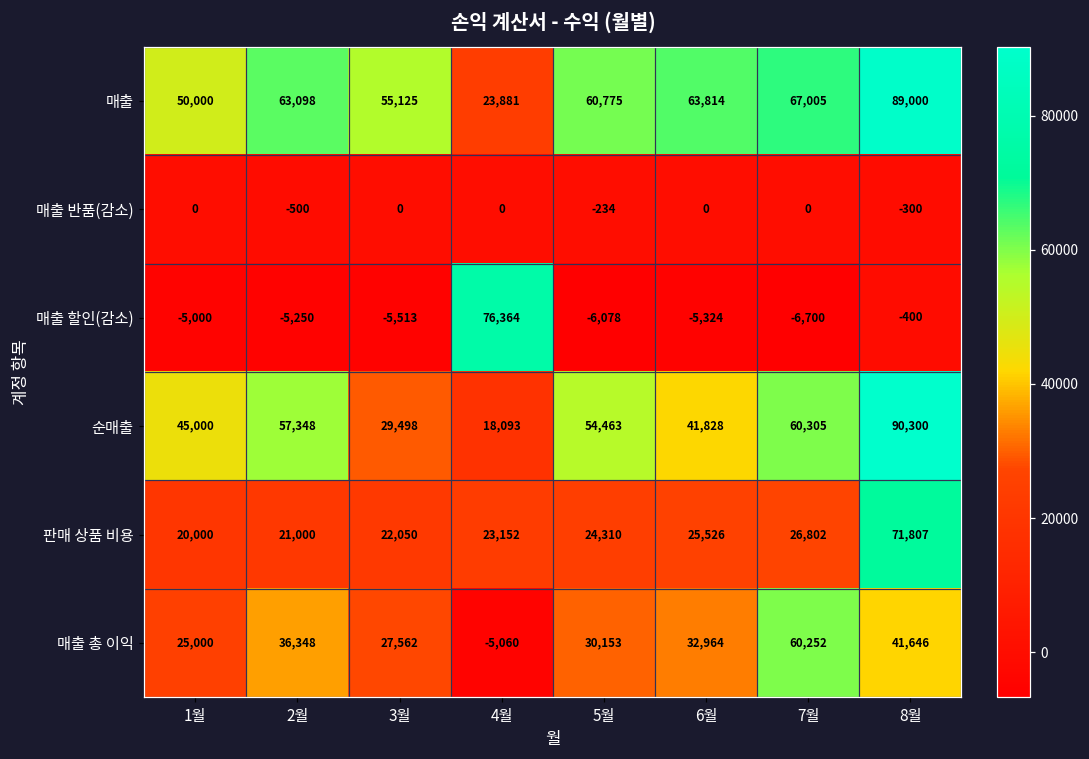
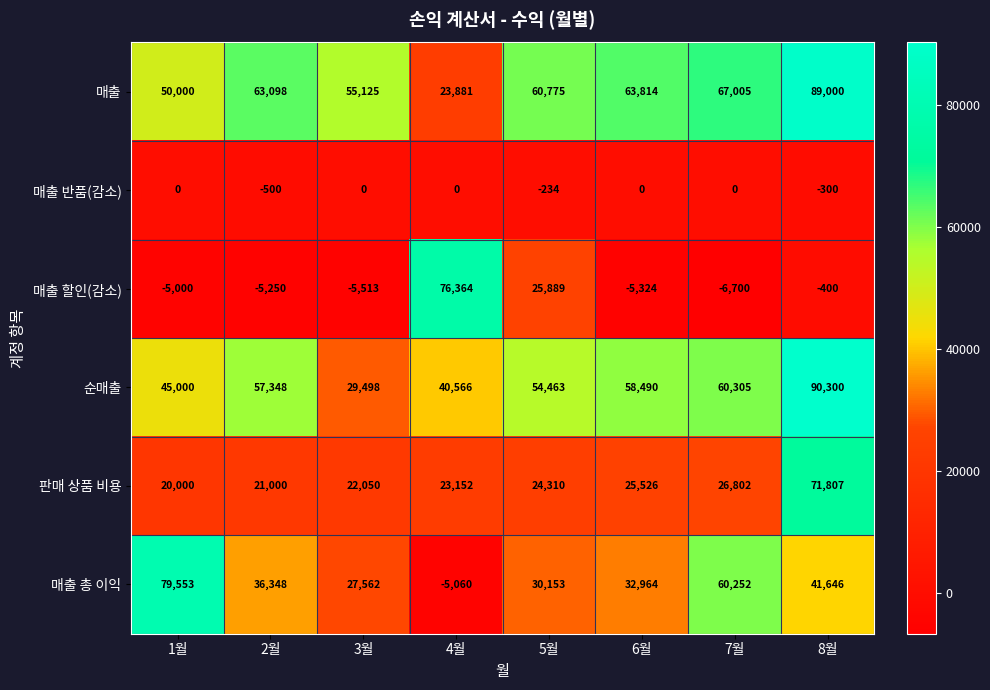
  {
    "매출": {
      "1월": "50,000",
      "2월": "63,098",
      "3월": "55,125",
      "4월": "23,881",
      "5월": "60,775",
      "6월": "63,814",
      "7월": "67,005",
      "8월": "89,000"
    },
    "매출 반품(감소)": {
      "1월": "0",
      "2월": "-500",
      "3월": "0",
      "4월": "0",
      "5월": "-234",
      "6월": "0",
      "7월": "0",
      "8월": "-300"
    },
    "매출 할인(감소)": {
      "1월": "-5,000",
      "2월": "-5,250",
      "3월": "-5,513",
      "4월": "76,364",
-     "5월": "-6,078",
+     "5월": "25,889",
      "6월": "-5,324",
      "7월": "-6,700",
      "8월": "-400"
    },
    "순매출": {
      "1월": "45,000",
      "2월": "57,348",
      "3월": "29,498",
-     "4월": "18,093",
+     "4월": "40,566",
      "5월": "54,463",
-     "6월": "41,828",
+     "6월": "58,490",
      "7월": "60,305",
      "8월": "90,300"
    },
    "판매 상품 비용": {
      "1월": "20,000",
      "2월": "21,000",
      "3월": "22,050",
      "4월": "23,152",
      "5월": "24,310",
      "6월": "25,526",
      "7월": "26,802",
      "8월": "71,807"
    },
    "매출 총 이익": {
-     "1월": "25,000",
+     "1월": "79,553",
      "2월": "36,348",
      "3월": "27,562",
      "4월": "-5,060",
      "5월": "30,153",
      "6월": "32,964",
      "7월": "60,252",
      "8월": "41,646"
    }
  }
